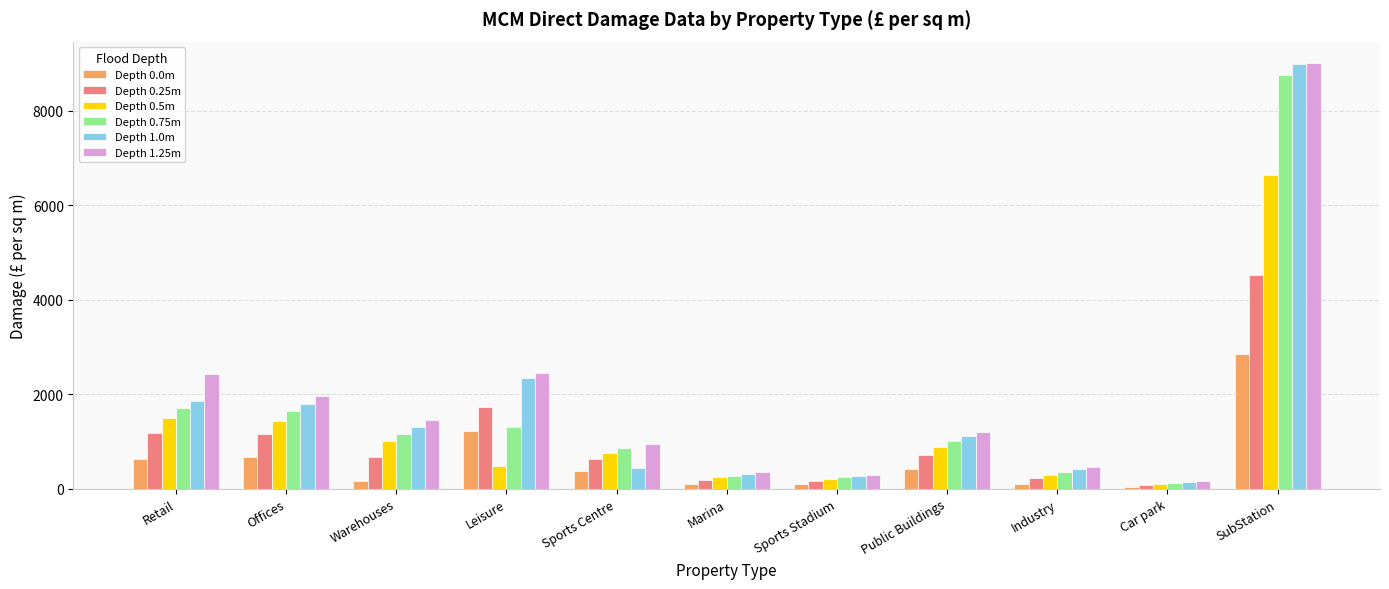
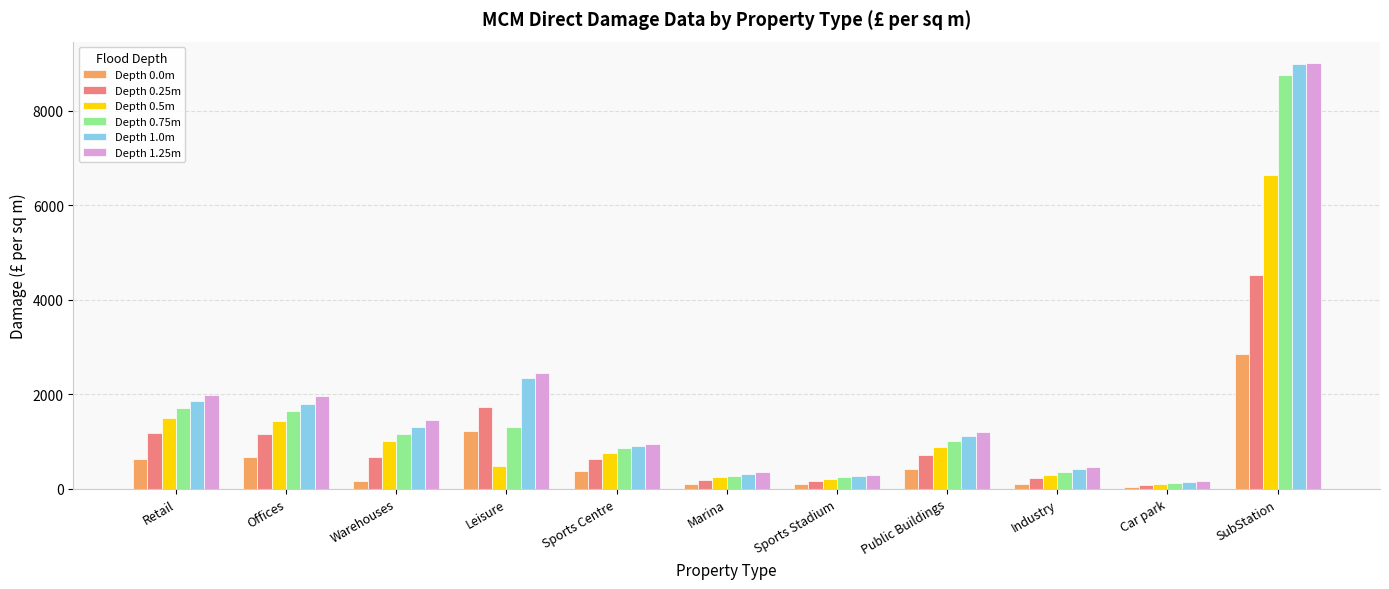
  {
    "Depth 0.5m": {
      "Retail": 1500,
      "Offices": 1400,
      "Warehouses": 1000,
      "Leisure": 500,
      "Sports Centre": 700,
      "Marina": 200,
      "Sports Stadium": 200,
      "Public Buildings": 900,
      "Industry": 300,
      "Car park": 100,
      "SubStation": 6600
    },
    "Depth 0.75m": {
      "Retail": 1700,
      "Offices": 1600,
      "Warehouses": 1200,
      "Leisure": 1300,
      "Sports Centre": 900,
      "Marina": 300,
      "Sports Stadium": 200,
      "Public Buildings": 1000,
      "Industry": 400,
      "Car park": 100,
      "SubStation": 8800
    },
    "Depth 1.0m": {
      "Retail": 1900,
      "Offices": 1800,
      "Warehouses": 1300,
      "Leisure": 2300,
-     "Sports Centre": 400,
+     "Sports Centre": 900,
      "Marina": 300,
      "Sports Stadium": 300,
      "Public Buildings": 1100,
      "Industry": 400,
      "Car park": 100,
      "SubStation": 9000
    },
    "Depth 1.25m": {
-     "Retail": 2400,
+     "Retail": 2000,
      "Offices": 2000,
      "Warehouses": 1500,
      "Leisure": 2500,
      "Sports Centre": 900,
      "Marina": 300,
      "Sports Stadium": 300,
      "Public Buildings": 1200,
      "Industry": 500,
      "Car park": 200,
      "SubStation": 9000
    }
  }
